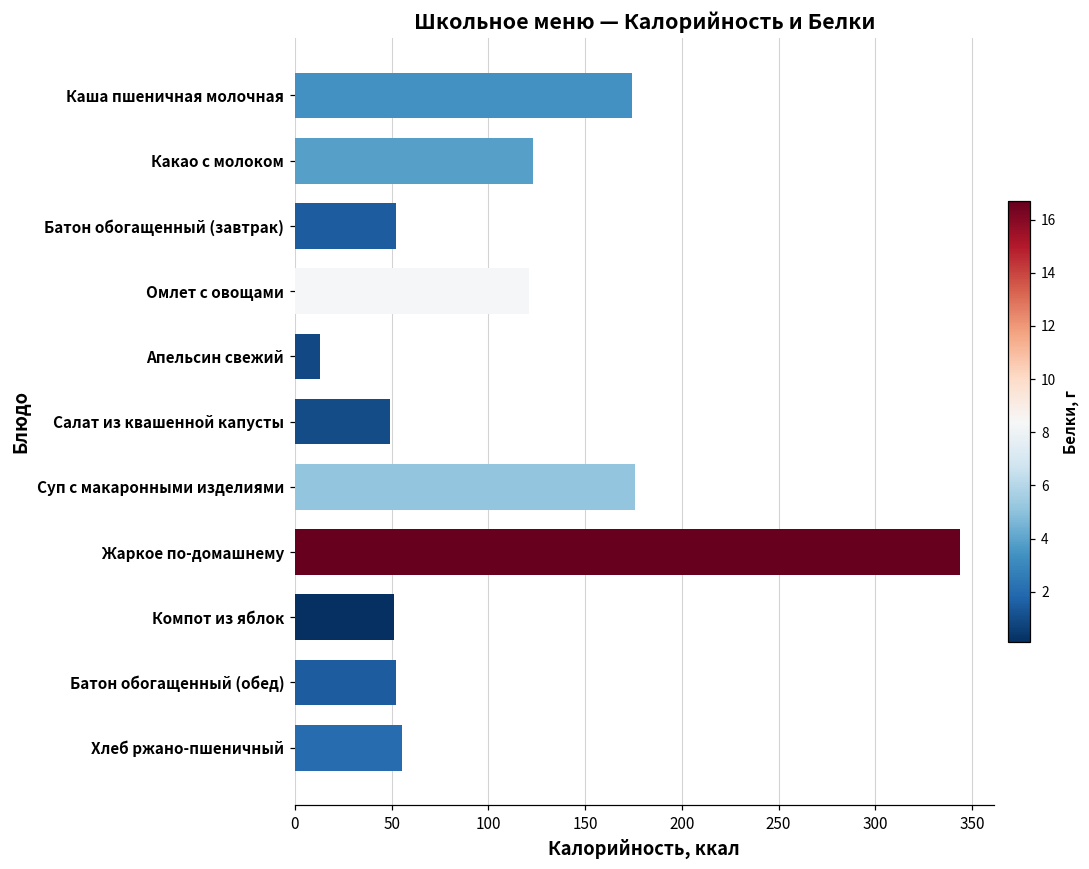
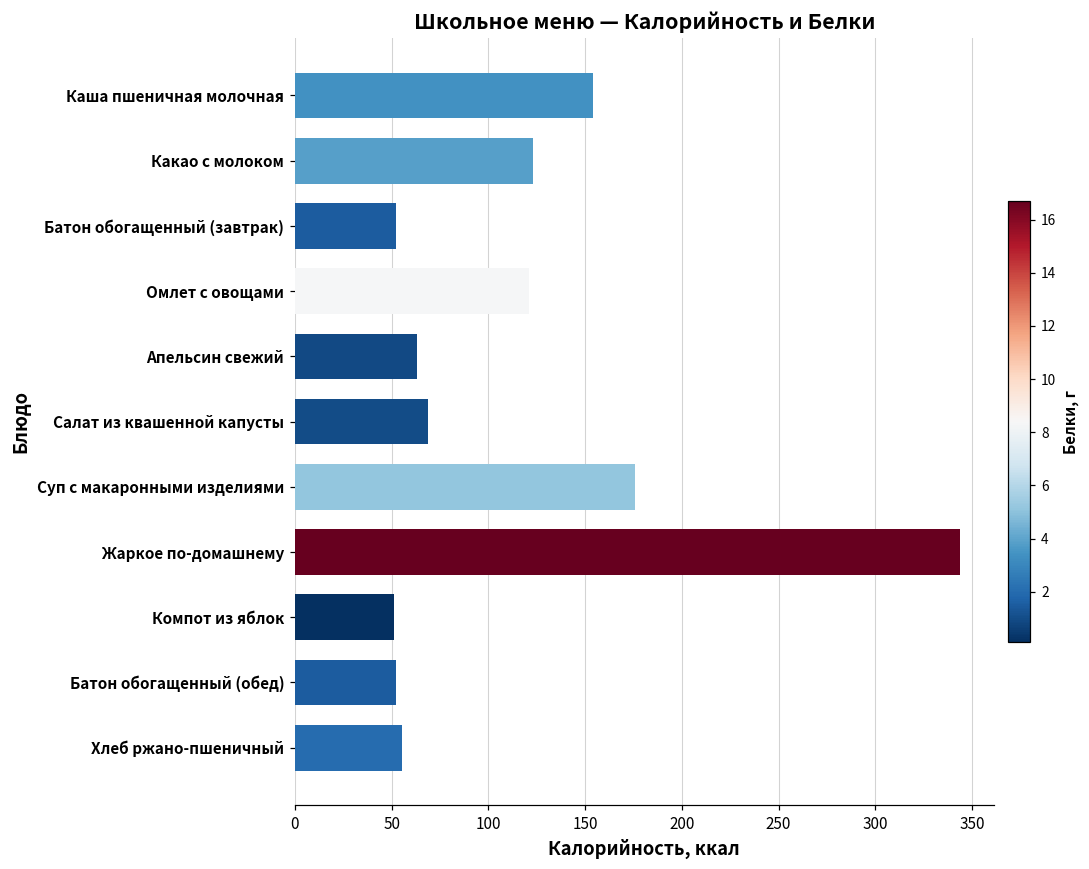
  {
-   "Каша пшеничная молочная": 174,
+   "Каша пшеничная молочная": 154,
    "Какао с молоком": 123,
    "Батон обогащенный (завтрак)": 52,
    "Омлет с овощами": 121,
-   "Апельсин свежий": 13,
-   "Салат из квашенной капусты": 49,
+   "Апельсин свежий": 63,
+   "Салат из квашенной капусты": 69,
    "Суп с макаронными изделиями": 176,
    "Жаркое по-домашнему": 344,
    "Компот из яблок": 51,
    "Батон обогащенный (обед)": 52,
    "Хлеб ржано-пшеничный": 55
  }
